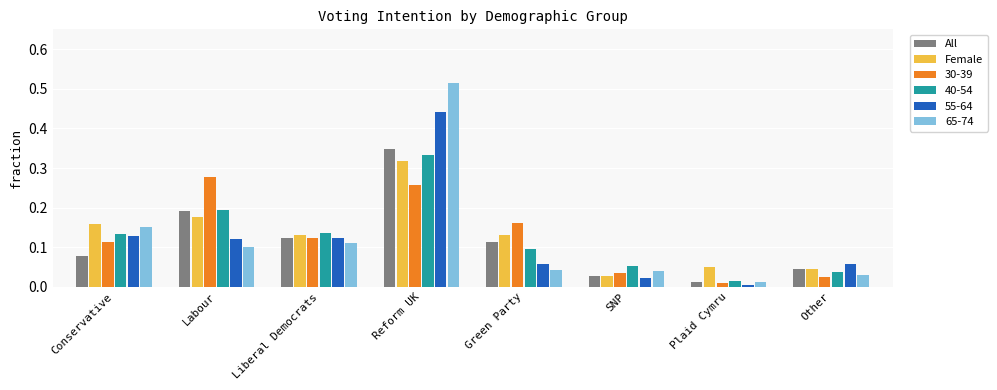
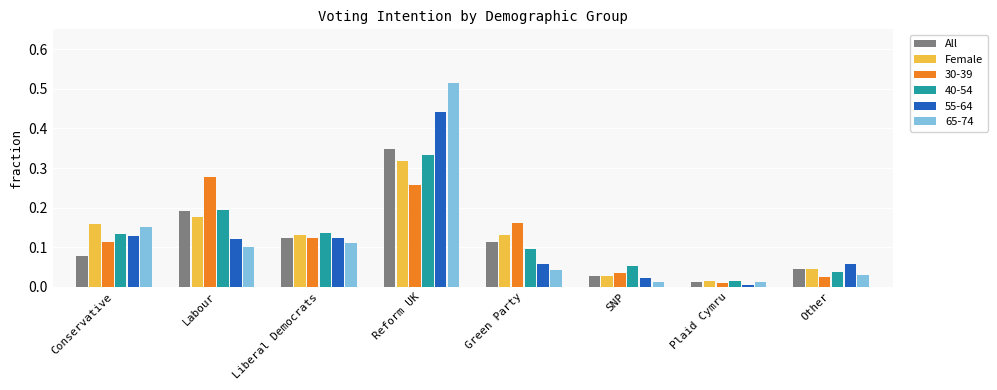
  {
    "All": {
      "Conservative": 0.08,
      "Labour": 0.19,
      "Liberal Democrats": 0.12,
      "Reform UK": 0.35,
      "Green Party": 0.11,
      "SNP": 0.03,
      "Plaid Cymru": 0.01,
      "Other": 0.04
    },
    "Female": {
      "Conservative": 0.16,
      "Labour": 0.18,
      "Liberal Democrats": 0.13,
      "Reform UK": 0.32,
      "Green Party": 0.13,
      "SNP": 0.03,
-     "Plaid Cymru": 0.05,
+     "Plaid Cymru": 0.01,
      "Other": 0.04
    },
    "30-39": {
      "Conservative": 0.11,
      "Labour": 0.28,
      "Liberal Democrats": 0.12,
      "Reform UK": 0.26,
      "Green Party": 0.16,
      "SNP": 0.03,
      "Plaid Cymru": 0.01,
      "Other": 0.03
    },
    "40-54": {
      "Conservative": 0.13,
      "Labour": 0.19,
      "Liberal Democrats": 0.14,
      "Reform UK": 0.33,
      "Green Party": 0.09,
      "SNP": 0.05,
      "Plaid Cymru": 0.02,
      "Other": 0.04
    },
    "55-64": {
      "Conservative": 0.13,
      "Labour": 0.12,
      "Liberal Democrats": 0.12,
      "Reform UK": 0.44,
      "Green Party": 0.06,
      "SNP": 0.02,
      "Other": 0.06
    },
    "65-74": {
      "Conservative": 0.15,
      "Labour": 0.10,
      "Liberal Democrats": 0.11,
      "Reform UK": 0.51,
      "Green Party": 0.04,
-     "SNP": 0.04,
+     "SNP": 0.01,
      "Plaid Cymru": 0.01,
      "Other": 0.03
    }
  }
